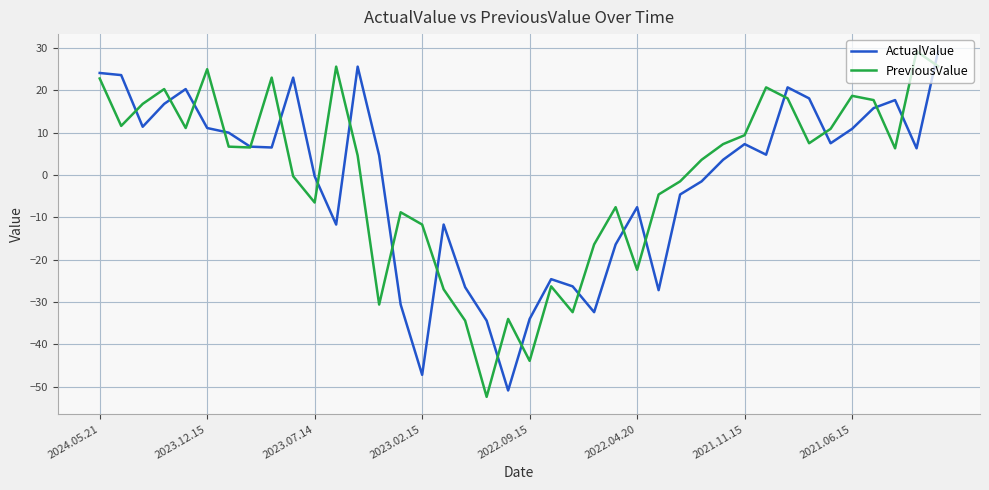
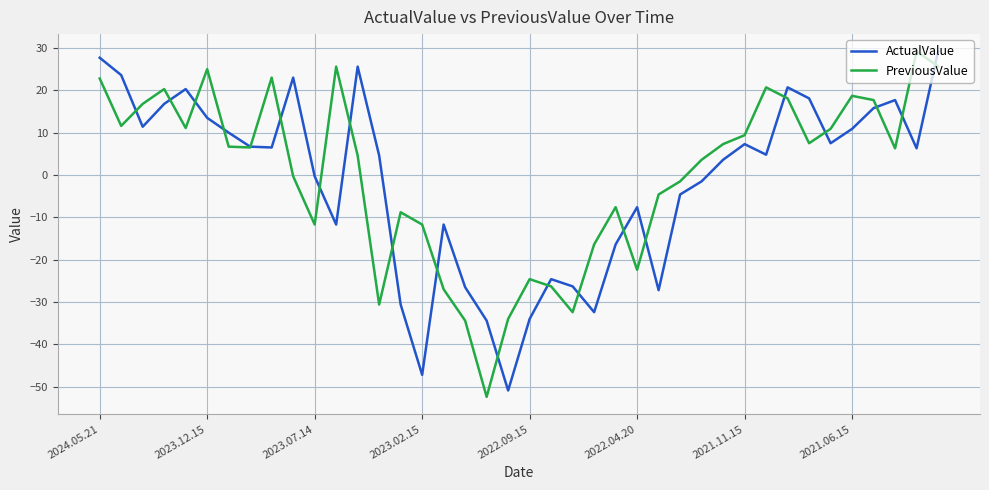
  {
    "ActualValue": {
-     "2024.05.21": 24,
-     "2023.12.15": 11,
+     "2024.05.21": 28,
+     "2023.12.15": 14,
      "2023.07.14": 0,
      "2023.02.15": -47,
      "2022.09.15": -34,
      "2022.04.20": -8,
      "2021.11.15": 7,
      "2021.06.15": 11
    },
    "PreviousValue": {
      "2024.05.21": 23,
      "2023.12.15": 25,
-     "2023.07.14": -7,
+     "2023.07.14": -12,
      "2023.02.15": -12,
-     "2022.09.15": -44,
+     "2022.09.15": -25,
      "2022.04.20": -22,
      "2021.11.15": 9,
      "2021.06.15": 19
    }
  }
